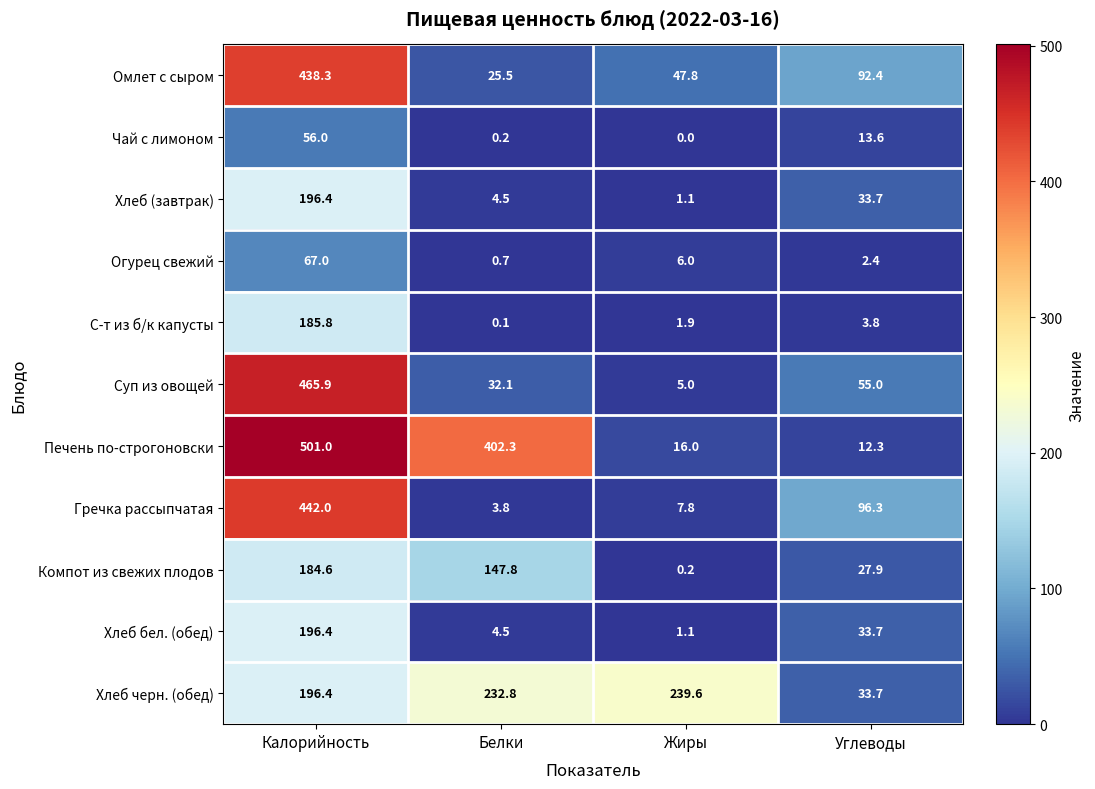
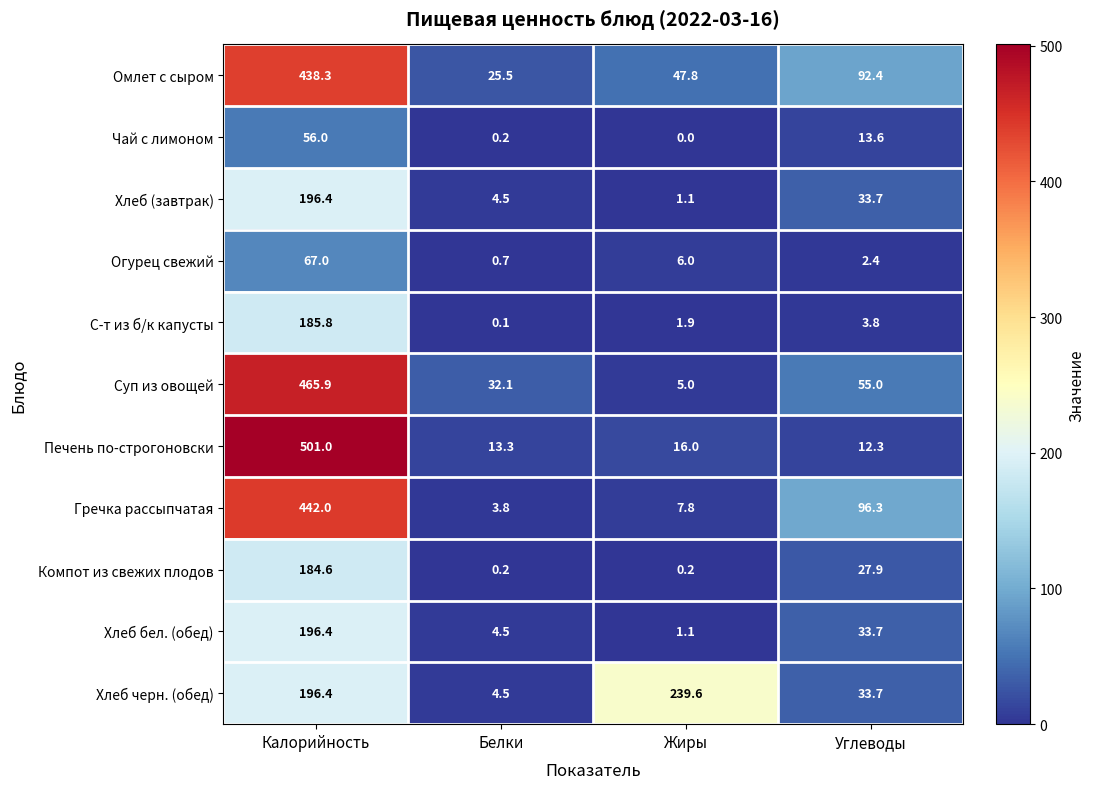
  {
    "Омлет с сыром": {
      "Калорийность": 438.3,
      "Белки": 25.5,
      "Жиры": 47.8,
      "Углеводы": 92.4
    },
    "Чай с лимоном": {
      "Калорийность": 56.0,
      "Белки": 0.2,
      "Жиры": 0.0,
      "Углеводы": 13.6
    },
    "Хлеб (завтрак)": {
      "Калорийность": 196.4,
      "Белки": 4.5,
      "Жиры": 1.1,
      "Углеводы": 33.7
    },
    "Огурец свежий": {
      "Калорийность": 67.0,
      "Белки": 0.7,
      "Жиры": 6.0,
      "Углеводы": 2.4
    },
    "С-т из б/к капусты": {
      "Калорийность": 185.8,
      "Белки": 0.1,
      "Жиры": 1.9,
      "Углеводы": 3.8
    },
    "Суп из овощей": {
      "Калорийность": 465.9,
      "Белки": 32.1,
      "Жиры": 5.0,
      "Углеводы": 55.0
    },
    "Печень по-строгоновски": {
      "Калорийность": 501.0,
-     "Белки": 402.3,
+     "Белки": 13.3,
      "Жиры": 16.0,
      "Углеводы": 12.3
    },
    "Гречка рассыпчатая": {
      "Калорийность": 442.0,
      "Белки": 3.8,
      "Жиры": 7.8,
      "Углеводы": 96.3
    },
    "Компот из свежих плодов": {
      "Калорийность": 184.6,
-     "Белки": 147.8,
+     "Белки": 0.2,
      "Жиры": 0.2,
      "Углеводы": 27.9
    },
    "Хлеб бел. (обед)": {
      "Калорийность": 196.4,
      "Белки": 4.5,
      "Жиры": 1.1,
      "Углеводы": 33.7
    },
    "Хлеб черн. (обед)": {
      "Калорийность": 196.4,
-     "Белки": 232.8,
+     "Белки": 4.5,
      "Жиры": 239.6,
      "Углеводы": 33.7
    }
  }
